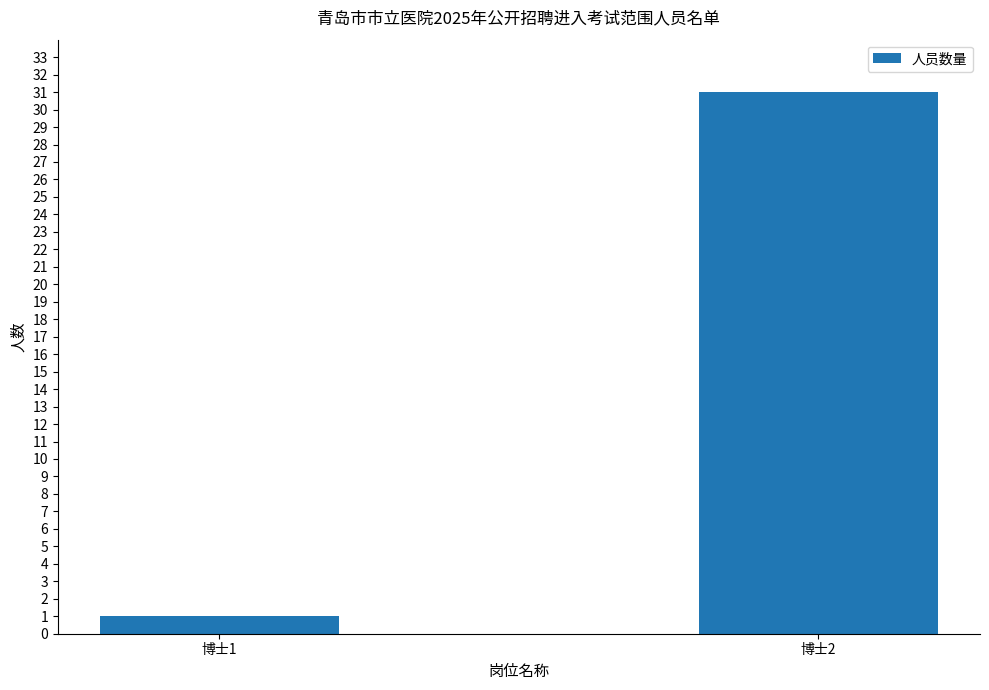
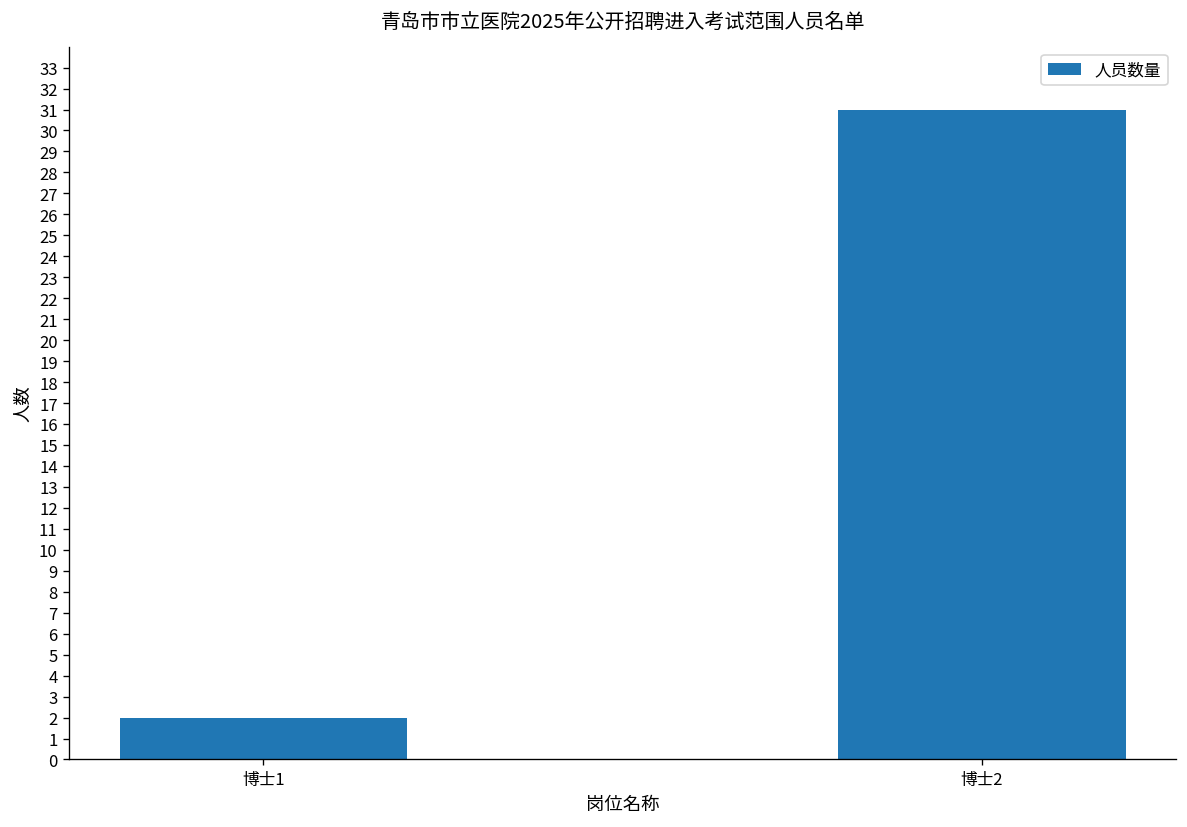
  {
-   "博士1": 1,
+   "博士1": 2,
    "博士2": 31
  }
